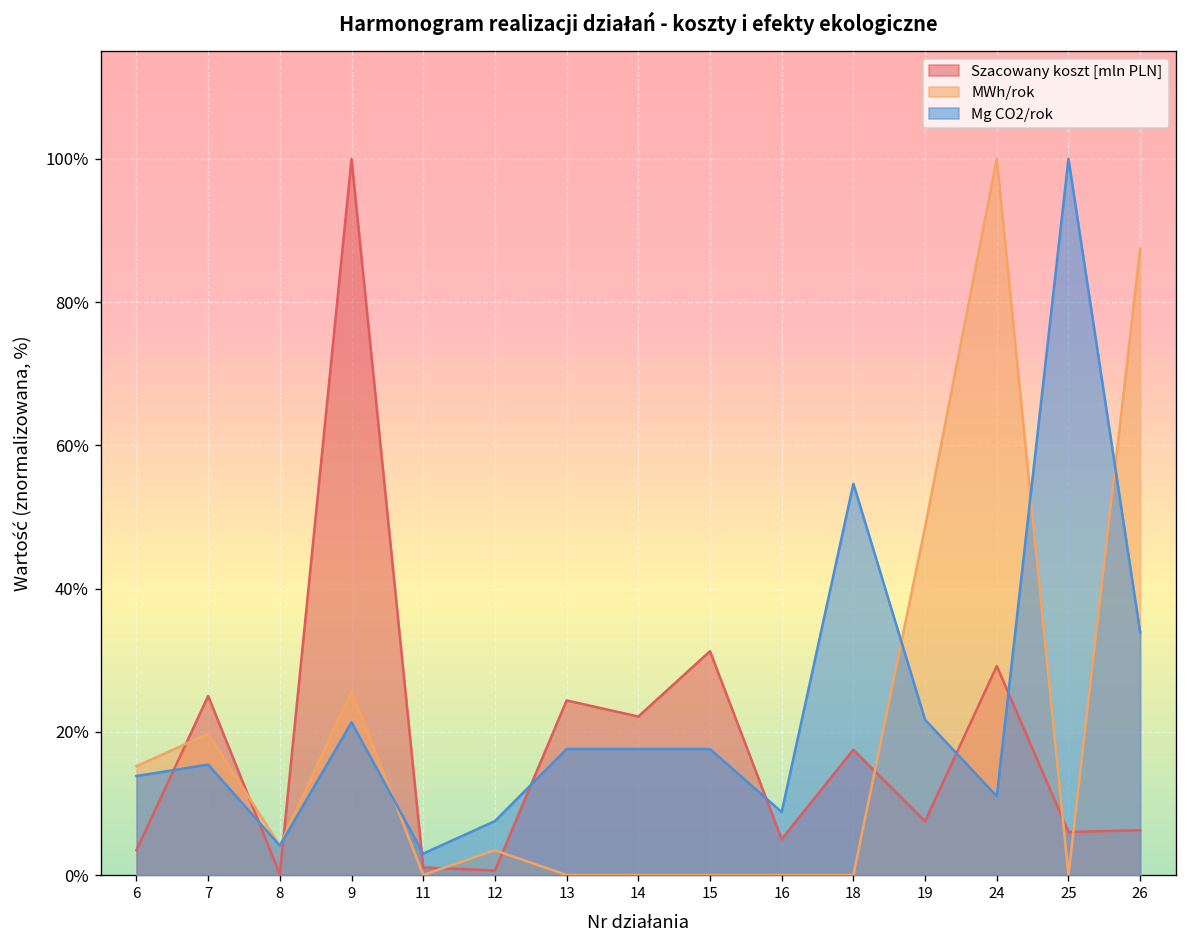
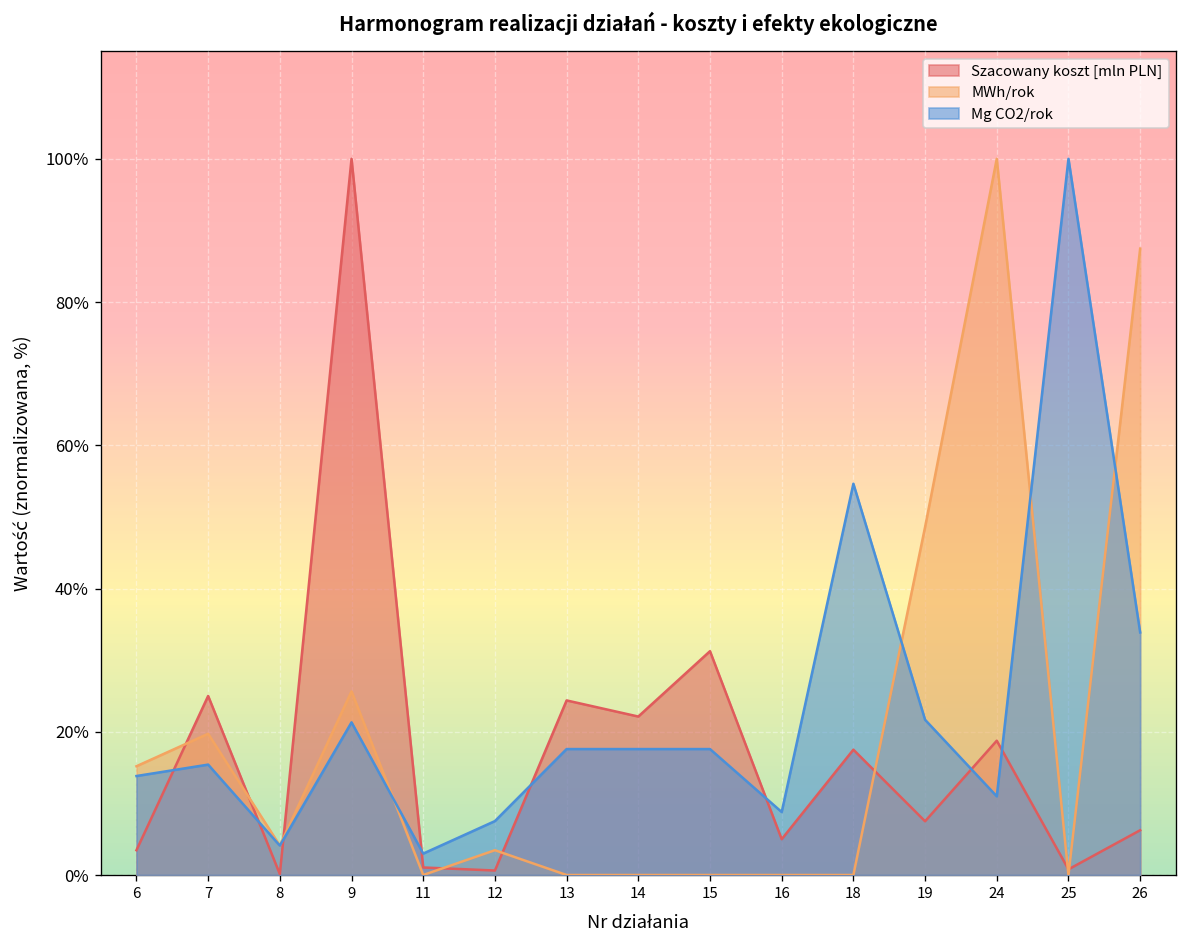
  {
    "Szacowany koszt [mln PLN]": {
      "6": "3%",
      "7": "25%",
      "8": "0%",
      "9": "100%",
      "11": "1%",
      "12": "1%",
      "13": "24%",
      "14": "22%",
      "15": "31%",
      "16": "5%",
      "18": "18%",
      "19": "8%",
-     "24": "29%",
-     "25": "6%",
+     "24": "19%",
+     "25": "1%",
      "26": "6%"
    },
    "MWh/rok": {
      "6": "15%",
      "7": "20%",
      "9": "26%",
      "11": "0%",
      "12": "3%",
      "13": "0%",
      "14": "0%",
      "15": "0%",
      "16": "0%",
      "18": "0%",
      "19": "49%",
      "24": "100%",
      "25": "0%",
      "26": "87%"
    },
    "Mg CO2/rok": {
      "6": "14%",
      "7": "15%",
      "9": "21%",
      "11": "3%",
      "12": "8%",
      "13": "18%",
      "14": "18%",
      "15": "18%",
      "16": "9%",
      "18": "55%",
      "19": "22%",
      "24": "11%",
      "25": "100%",
      "26": "34%"
    }
  }
